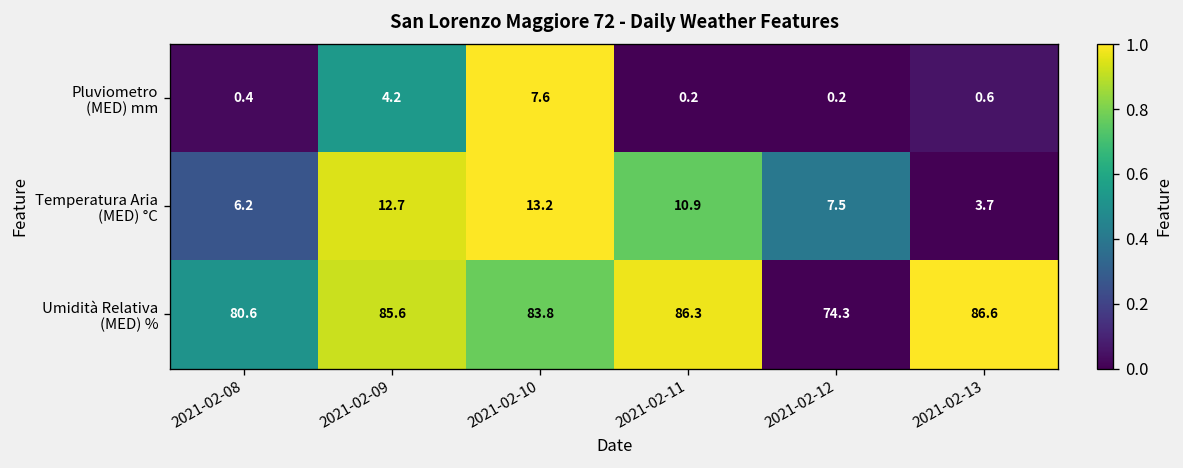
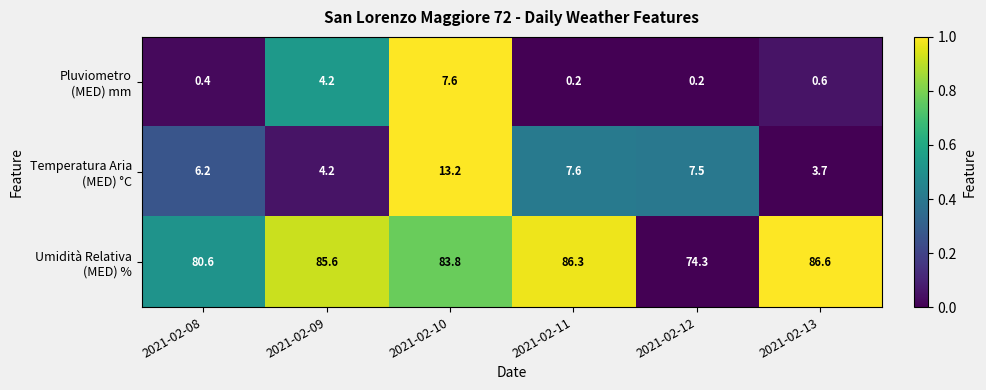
  {
    "Pluviometro (MED) mm": {
      "2021-02-08": 0.4,
      "2021-02-09": 4.2,
      "2021-02-10": 7.6,
      "2021-02-11": 0.2,
      "2021-02-12": 0.2,
      "2021-02-13": 0.6
    },
    "Temperatura Aria (MED) °C": {
      "2021-02-08": 6.2,
-     "2021-02-09": 12.7,
+     "2021-02-09": 4.2,
      "2021-02-10": 13.2,
-     "2021-02-11": 10.9,
+     "2021-02-11": 7.6,
      "2021-02-12": 7.5,
      "2021-02-13": 3.7
    },
    "Umidità Relativa (MED) %": {
      "2021-02-08": 80.6,
      "2021-02-09": 85.6,
      "2021-02-10": 83.8,
      "2021-02-11": 86.3,
      "2021-02-12": 74.3,
      "2021-02-13": 86.6
    }
  }
